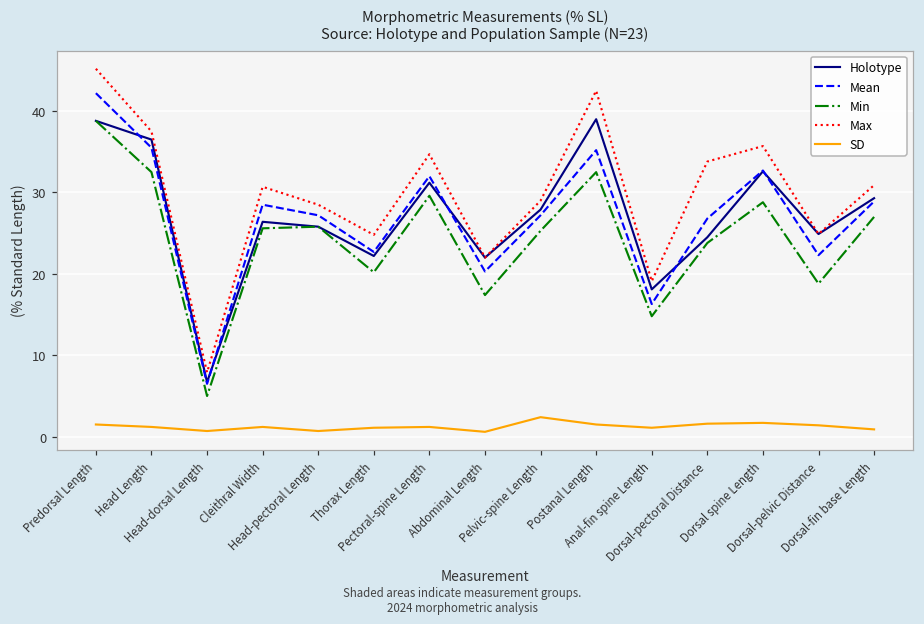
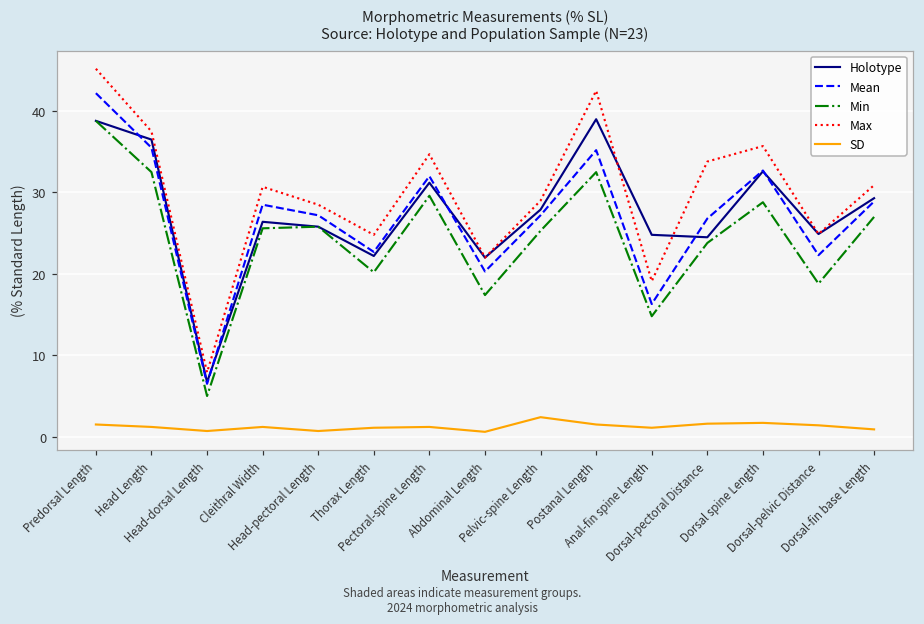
  {
    "Holotype": {
      "Head Length": 37,
      "Cleithral Width": 26,
      "Thorax Length": 22,
      "Pectoral-spine Length": 31,
      "Pelvic-spine Length": 28,
      "Postanal Length": 39,
-     "Anal-fin spine Length": 18,
+     "Anal-fin spine Length": 25,
      "Dorsal-pectoral Distance": 25,
      "Dorsal-fin base Length": 29
    },
    "Mean": {
      "Predorsal Length": 42,
      "Head Length": 36,
      "Cleithral Width": 29,
      "Head-pectoral Length": 27,
      "Thorax Length": 23,
      "Pectoral-spine Length": 32,
      "Abdominal Length": 20,
      "Pelvic-spine Length": 27,
      "Postanal Length": 35,
      "Anal-fin spine Length": 16,
      "Dorsal-pectoral Distance": 27,
      "Dorsal-pelvic Distance": 22,
      "Dorsal-fin base Length": 29
    },
    "Min": {
      "Head Length": 33,
      "Head-dorsal Length": 5,
      "Cleithral Width": 26,
      "Thorax Length": 20,
      "Pectoral-spine Length": 30,
      "Abdominal Length": 17,
      "Pelvic-spine Length": 25,
      "Postanal Length": 33,
      "Anal-fin spine Length": 15,
      "Dorsal-pectoral Distance": 24,
      "Dorsal spine Length": 29,
      "Dorsal-pelvic Distance": 19,
      "Dorsal-fin base Length": 27
    },
    "Max": {
      "Predorsal Length": 45,
      "Head Length": 38,
      "Head-dorsal Length": 8,
      "Cleithral Width": 31,
      "Head-pectoral Length": 29,
      "Thorax Length": 25,
      "Pectoral-spine Length": 35,
      "Pelvic-spine Length": 29,
      "Postanal Length": 43,
      "Anal-fin spine Length": 19,
      "Dorsal-pectoral Distance": 34,
      "Dorsal spine Length": 36,
      "Dorsal-fin base Length": 31
    },
    "SD": {
      "Predorsal Length": 2,
      "Head Length": 1,
      "Head-dorsal Length": 1,
      "Cleithral Width": 1,
      "Head-pectoral Length": 1,
      "Thorax Length": 1,
      "Pectoral-spine Length": 1,
      "Abdominal Length": 1,
      "Pelvic-spine Length": 2,
      "Postanal Length": 2,
      "Anal-fin spine Length": 1,
      "Dorsal-pectoral Distance": 2,
      "Dorsal spine Length": 2,
      "Dorsal-pelvic Distance": 1,
      "Dorsal-fin base Length": 1
    }
  }
